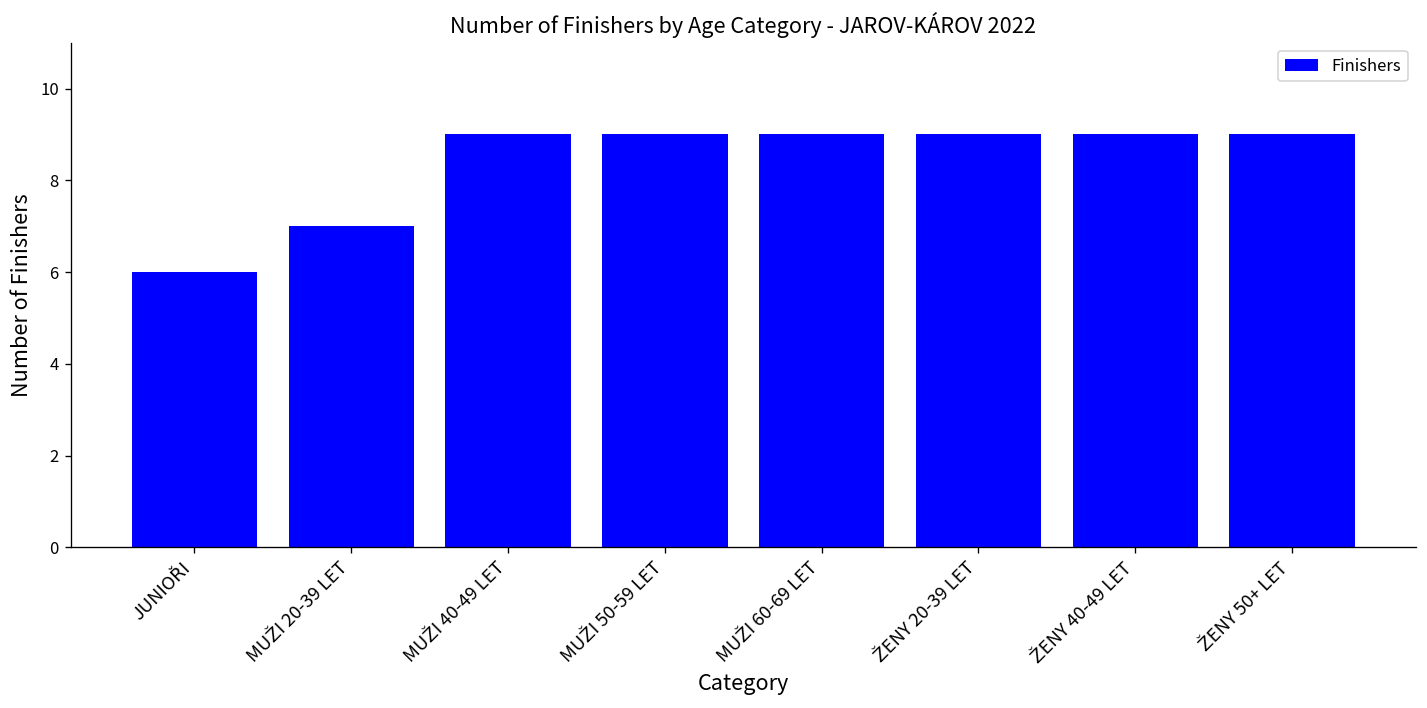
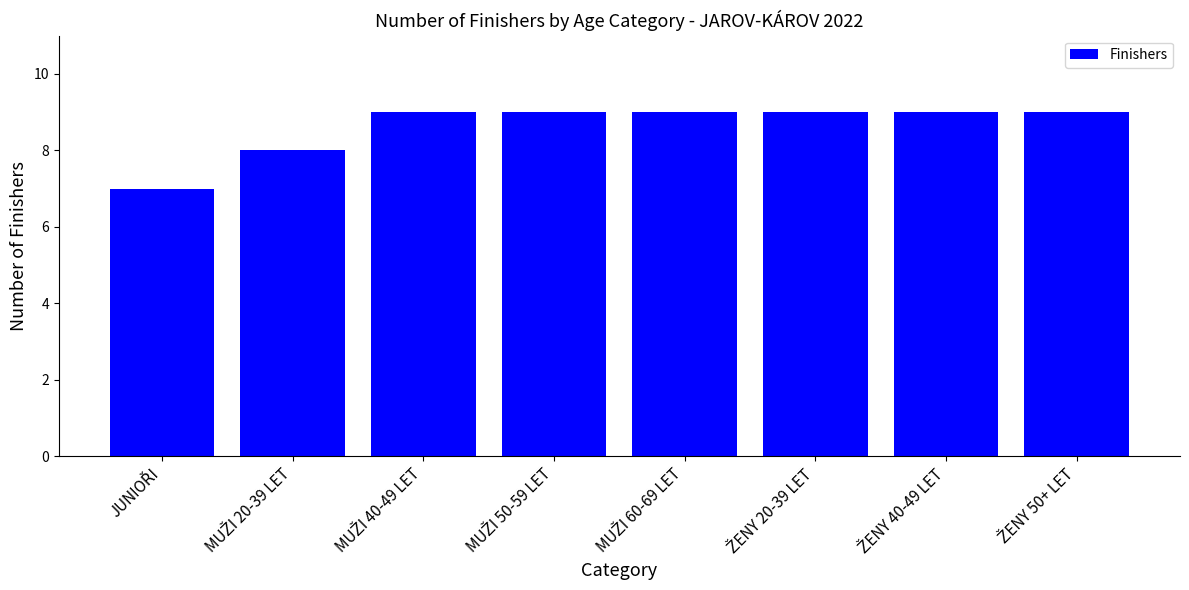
  {
-   "JUNIOŘI": 6,
-   "MUŽI 20-39 LET": 7,
+   "JUNIOŘI": 7,
+   "MUŽI 20-39 LET": 8,
    "MUŽI 40-49 LET": 9,
    "MUŽI 50-59 LET": 9,
    "MUŽI 60-69 LET": 9,
    "ŽENY 20-39 LET": 9,
    "ŽENY 40-49 LET": 9,
    "ŽENY 50+ LET": 9
  }
